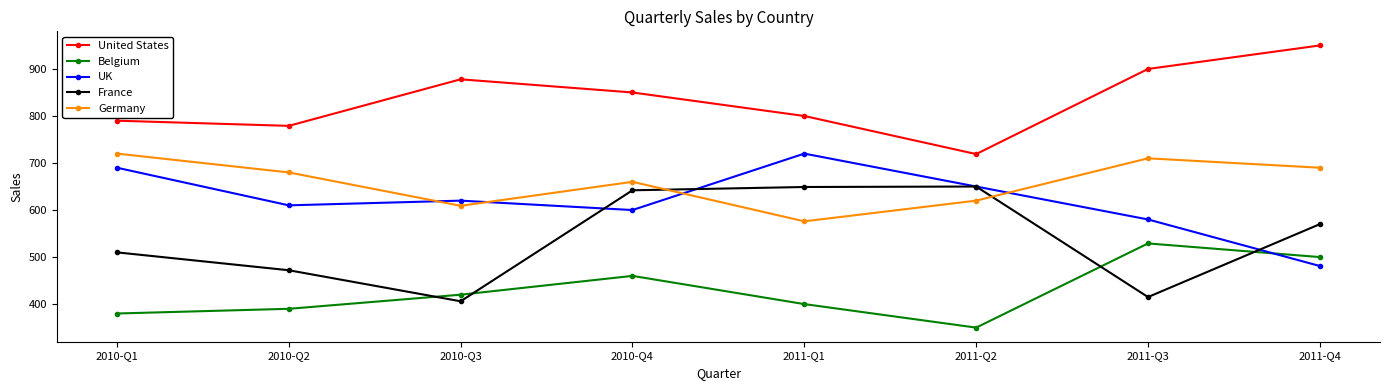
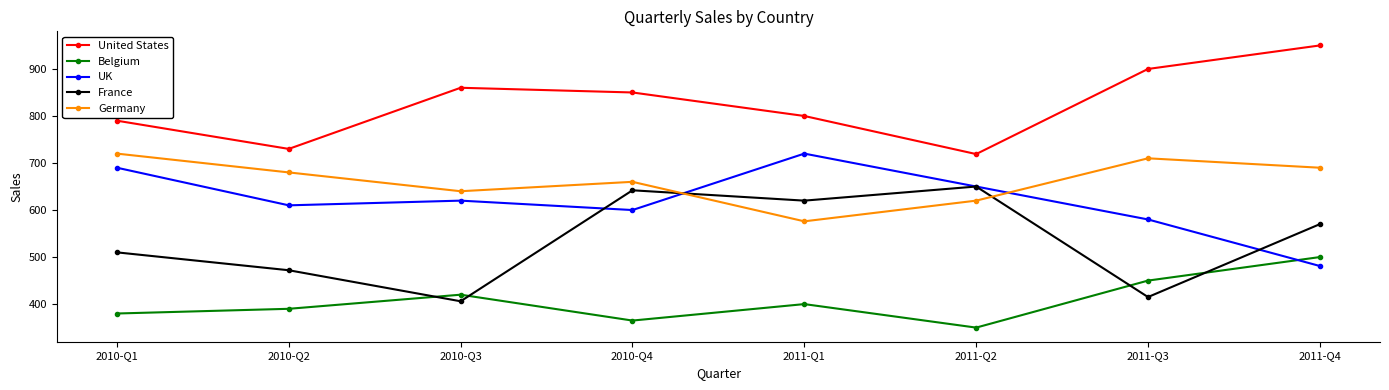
  {
    "United States": {
      "2010-Q1": 790,
-     "2010-Q2": 780,
-     "2010-Q3": 880,
+     "2010-Q2": 730,
+     "2010-Q3": 860,
      "2010-Q4": 850,
      "2011-Q1": 800,
      "2011-Q2": 720,
      "2011-Q3": 900,
      "2011-Q4": 950
    },
    "Belgium": {
      "2010-Q1": 380,
      "2010-Q2": 390,
      "2010-Q3": 420,
-     "2010-Q4": 460,
+     "2010-Q4": 370,
      "2011-Q1": 400,
      "2011-Q2": 350,
-     "2011-Q3": 530,
+     "2011-Q3": 450,
      "2011-Q4": 500
    },
    "UK": {
      "2010-Q1": 690,
      "2010-Q2": 610,
      "2010-Q3": 620,
      "2010-Q4": 600,
      "2011-Q1": 720,
      "2011-Q3": 580,
      "2011-Q4": 480
    },
    "France": {
      "2010-Q1": 510,
      "2010-Q2": 470,
      "2010-Q3": 410,
      "2010-Q4": 640,
-     "2011-Q1": 650,
+     "2011-Q1": 620,
      "2011-Q3": 420,
      "2011-Q4": 570
    },
    "Germany": {
      "2010-Q1": 720,
      "2010-Q2": 680,
-     "2010-Q3": 610,
+     "2010-Q3": 640,
      "2010-Q4": 660,
      "2011-Q1": 580,
      "2011-Q2": 620,
      "2011-Q3": 710,
      "2011-Q4": 690
    }
  }
